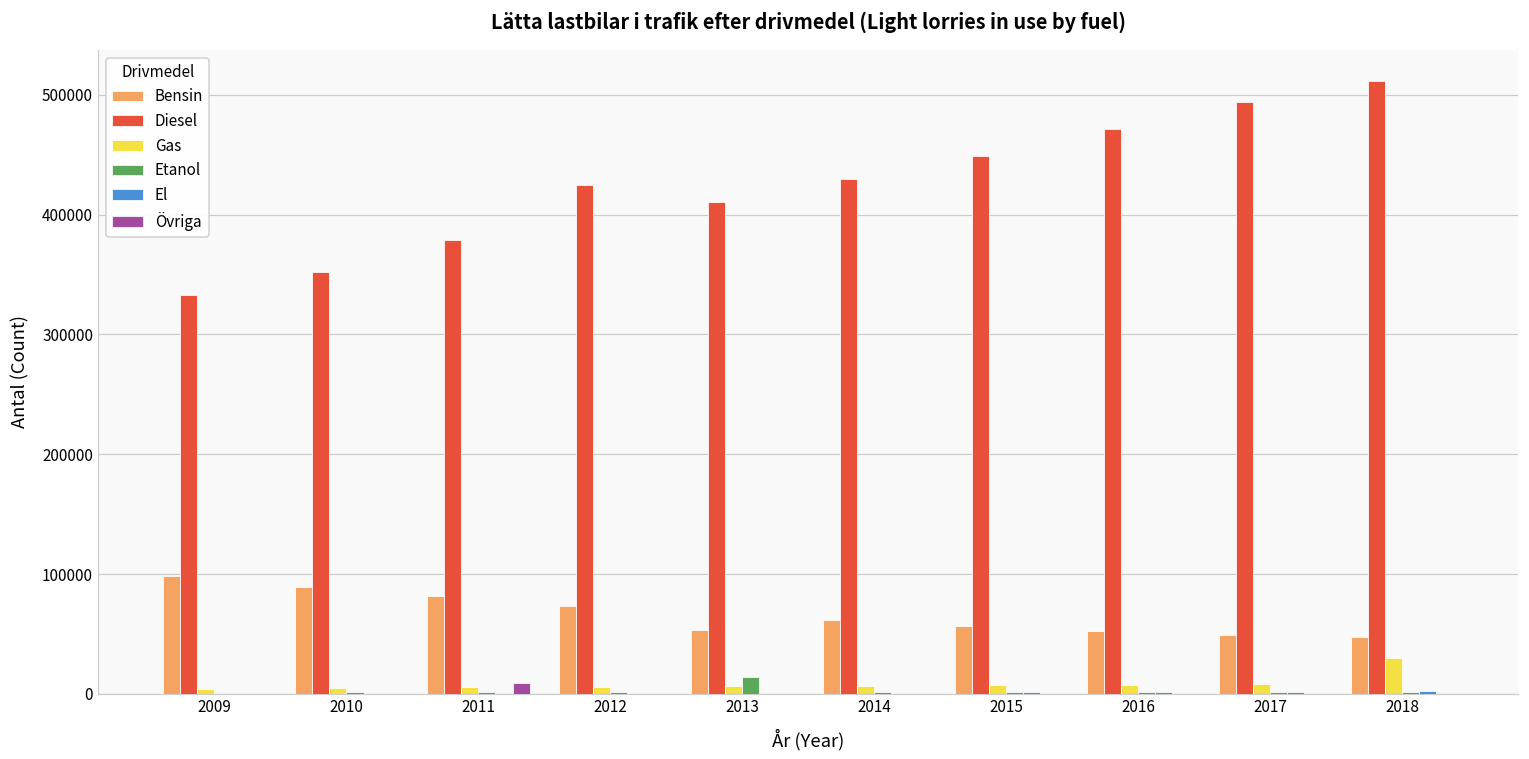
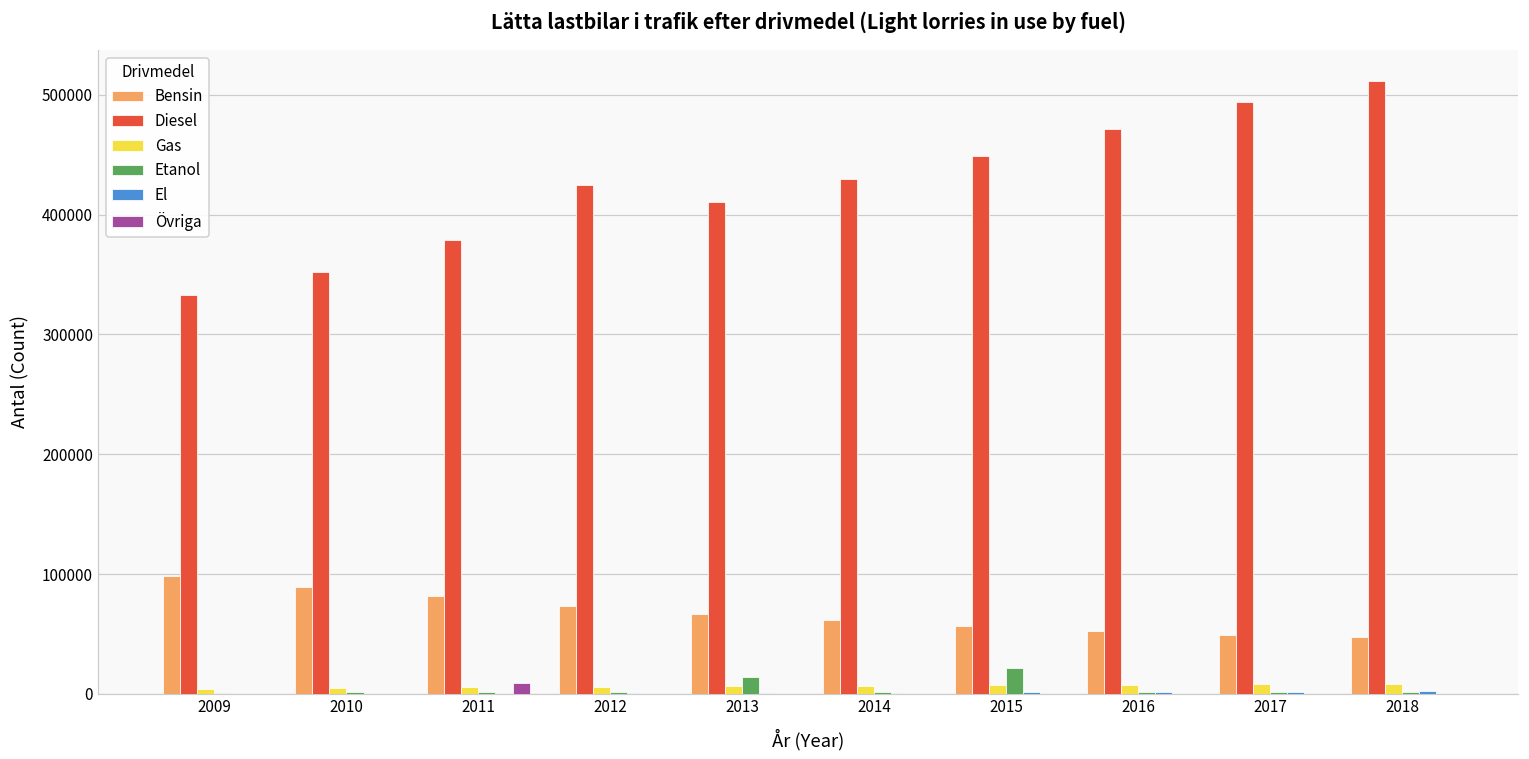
  {
    "Bensin": {
      "2009": 99000,
      "2010": 89000,
      "2011": 82000,
      "2012": 74000,
-     "2013": 53000,
+     "2013": 67000,
      "2014": 62000,
      "2015": 57000,
      "2016": 52000,
      "2017": 49000,
      "2018": 47000
    },
    "Diesel": {
      "2009": 333000,
      "2010": 352000,
      "2011": 379000,
      "2012": 425000,
      "2013": 411000,
      "2014": 430000,
      "2015": 449000,
      "2016": 471000,
      "2017": 494000,
      "2018": 512000
    },
    "Gas": {
      "2009": 4000,
      "2010": 5000,
      "2011": 6000,
      "2012": 6000,
      "2013": 6000,
      "2014": 7000,
      "2015": 7000,
      "2016": 8000,
      "2017": 8000,
-     "2018": 30000
+     "2018": 8000
    },
    "Etanol": {
      "2013": 14000,
-     "2015": 2000
+     "2015": 21000
    },
    "El": {
      "2018": 3000
    },
    "Övriga": {
      "2011": 9000
    }
  }
